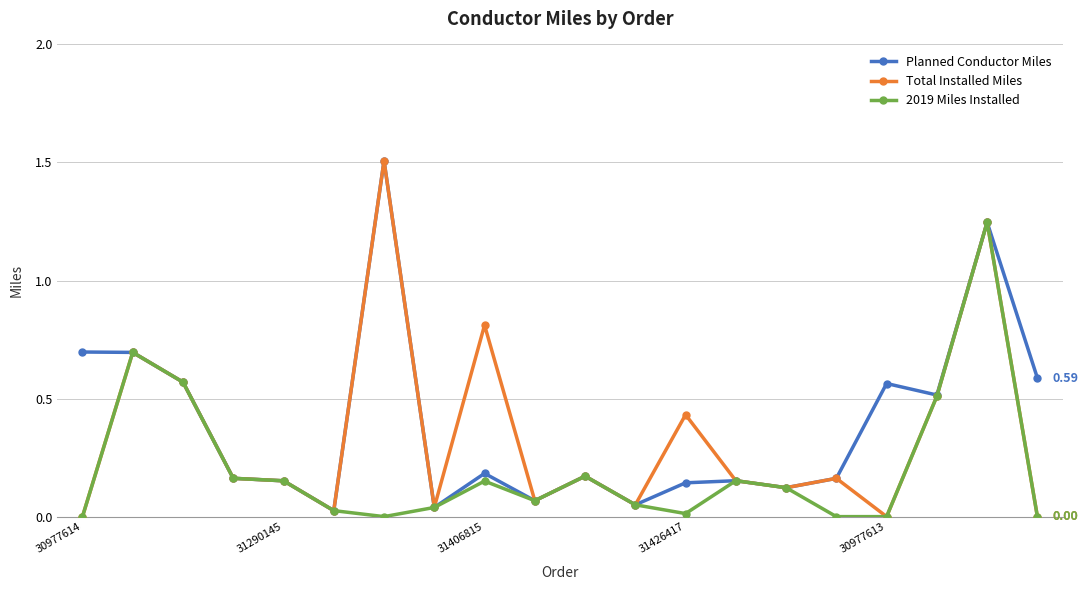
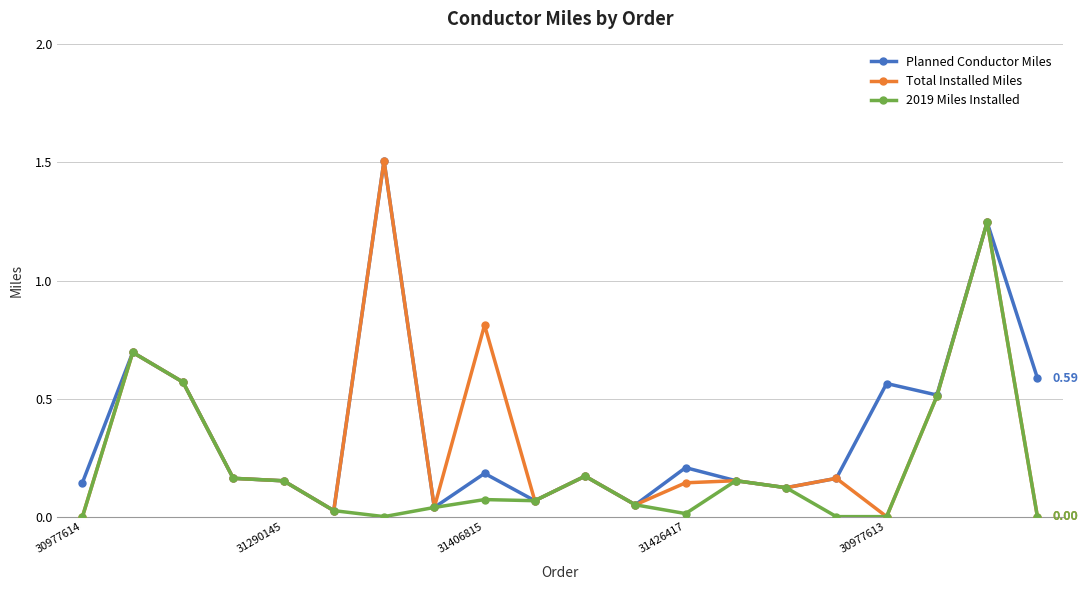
  {
    "Planned Conductor Miles": {
-     "30977614": 0.70,
+     "30977614": 0.14,
      "31406815": 0.18,
-     "31426417": 0.14,
+     "31426417": 0.21,
      "30977613": 0.56
    },
    "Total Installed Miles": {
      "31406815": 0.81,
-     "31426417": 0.43
+     "31426417": 0.14
    },
    "2019 Miles Installed": {
-     "31406815": 0.15,
+     "31406815": 0.07,
      "31426417": 0.01
    }
  }
